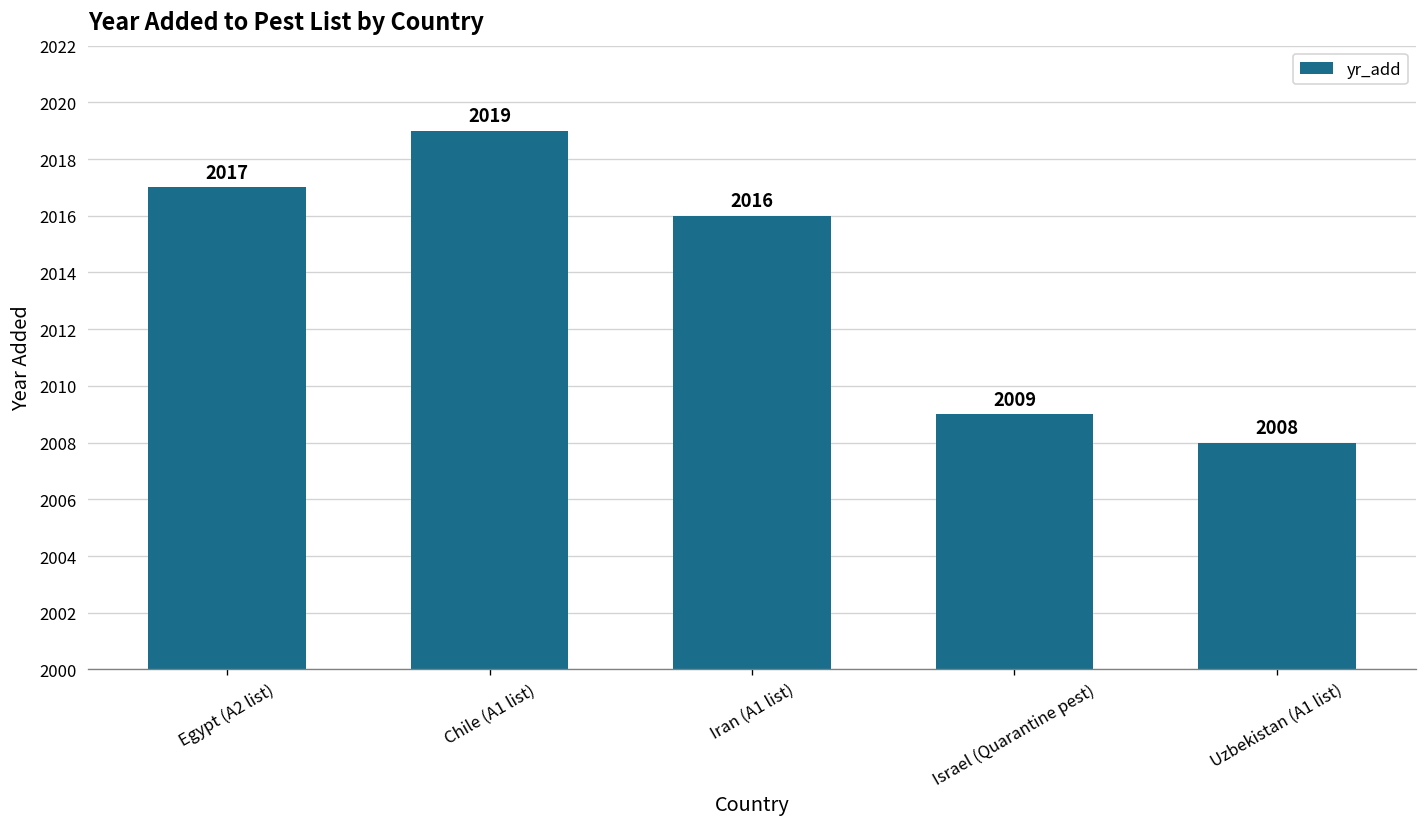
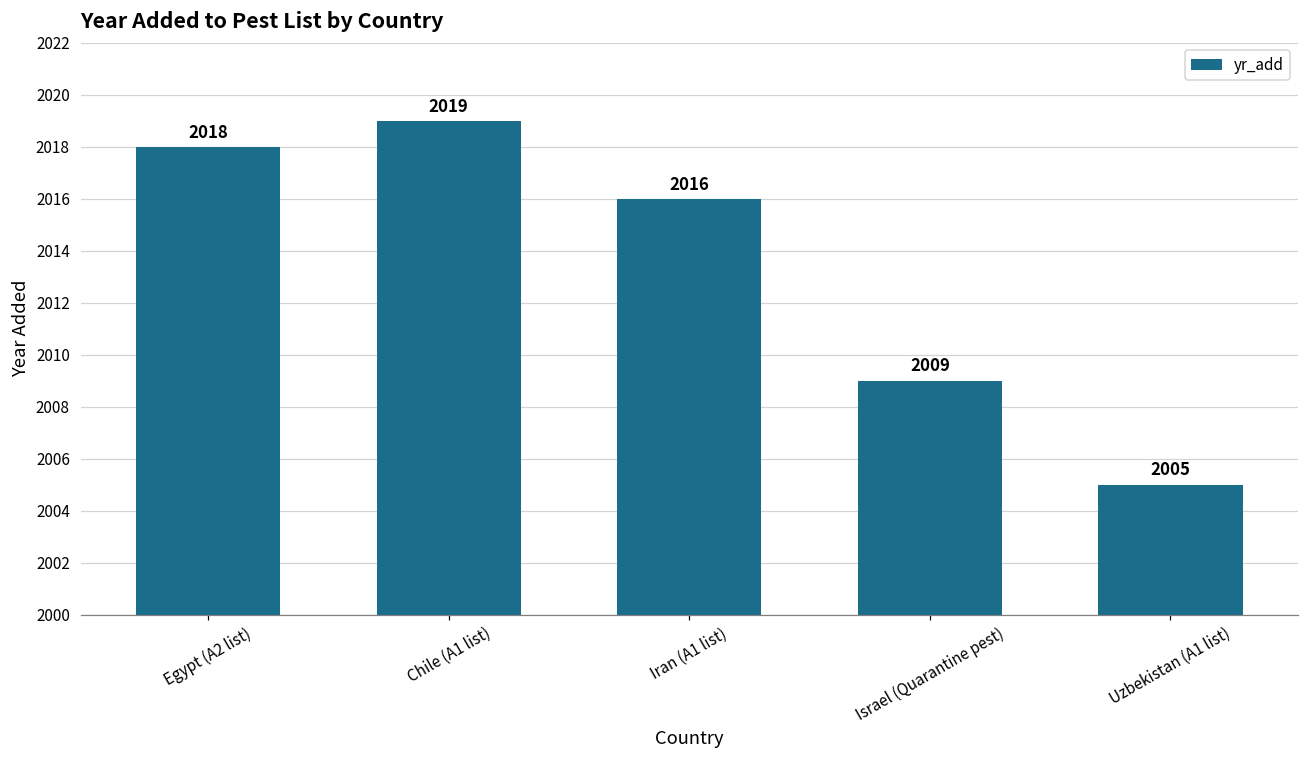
  {
-   "Egypt (A2 list)": 2017,
+   "Egypt (A2 list)": 2018,
    "Chile (A1 list)": 2019,
    "Iran (A1 list)": 2016,
    "Israel (Quarantine pest)": 2009,
-   "Uzbekistan (A1 list)": 2008
+   "Uzbekistan (A1 list)": 2005
  }
